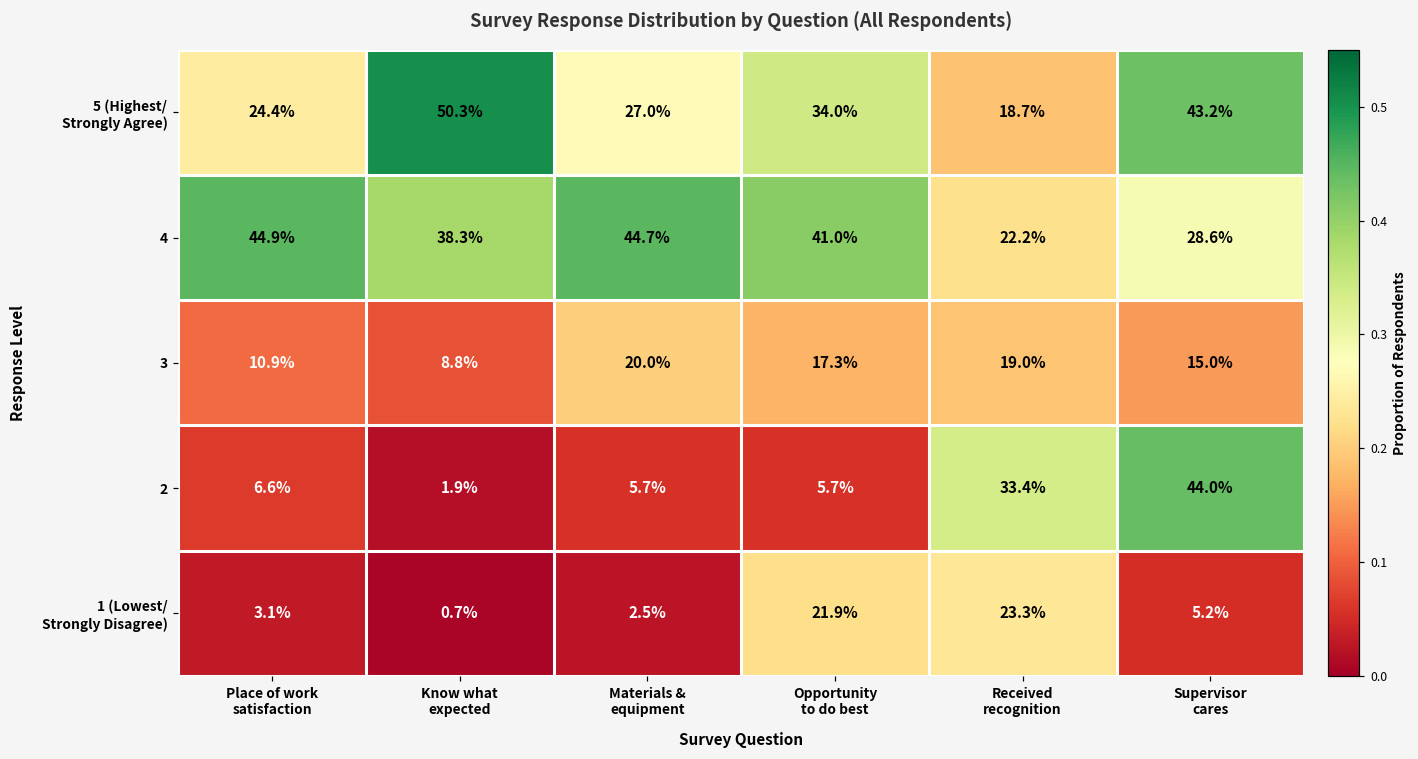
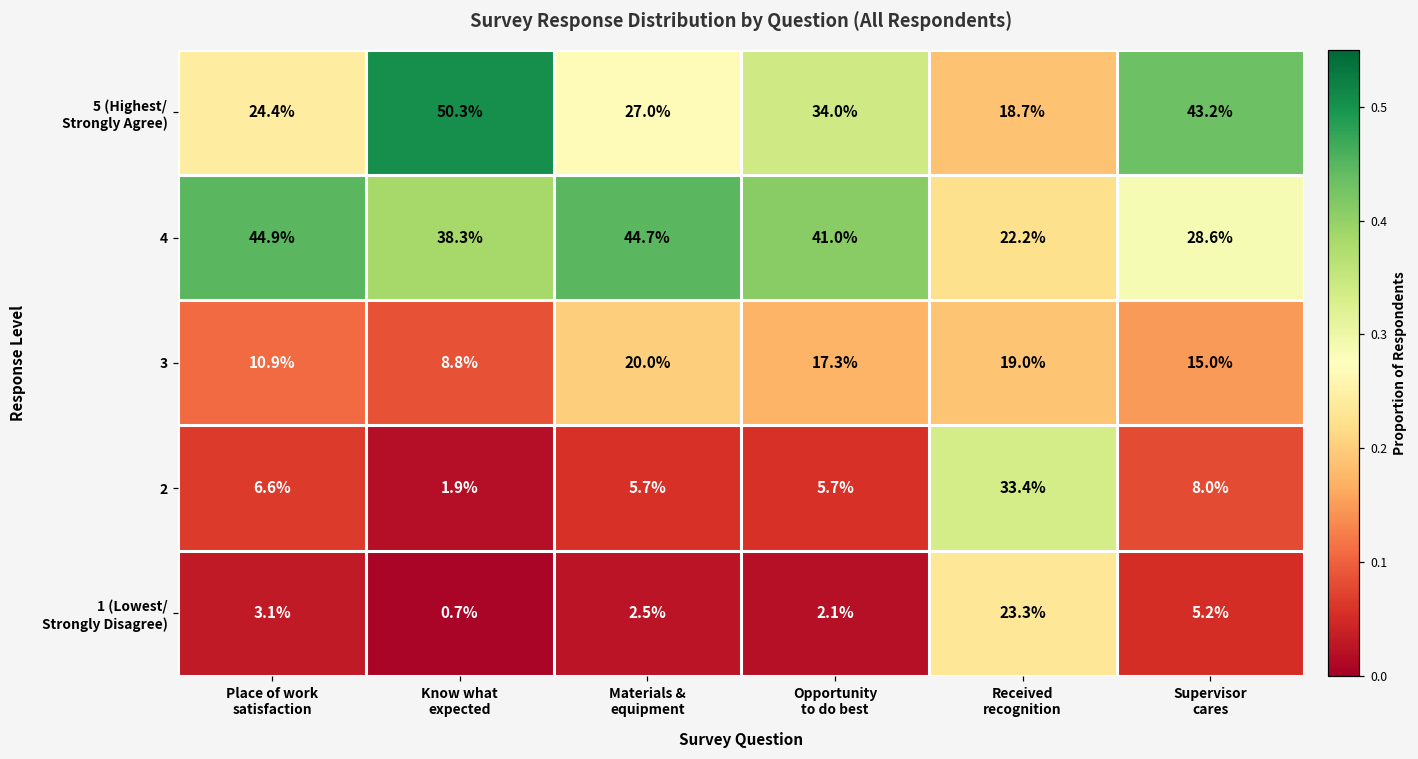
  {
    "5 (Highest/ Strongly Agree)": {
      "Place of work satisfaction": "24.4%",
      "Know what expected": "50.3%",
      "Materials & equipment": "27.0%",
      "Opportunity to do best": "34.0%",
      "Received recognition": "18.7%",
      "Supervisor cares": "43.2%"
    },
    "4": {
      "Place of work satisfaction": "44.9%",
      "Know what expected": "38.3%",
      "Materials & equipment": "44.7%",
      "Opportunity to do best": "41.0%",
      "Received recognition": "22.2%",
      "Supervisor cares": "28.6%"
    },
    "3": {
      "Place of work satisfaction": "10.9%",
      "Know what expected": "8.8%",
      "Materials & equipment": "20.0%",
      "Opportunity to do best": "17.3%",
      "Received recognition": "19.0%",
      "Supervisor cares": "15.0%"
    },
    "2": {
      "Place of work satisfaction": "6.6%",
      "Know what expected": "1.9%",
      "Materials & equipment": "5.7%",
      "Opportunity to do best": "5.7%",
      "Received recognition": "33.4%",
-     "Supervisor cares": "44.0%"
+     "Supervisor cares": "8.0%"
    },
    "1 (Lowest/ Strongly Disagree)": {
      "Place of work satisfaction": "3.1%",
      "Know what expected": "0.7%",
      "Materials & equipment": "2.5%",
-     "Opportunity to do best": "21.9%",
+     "Opportunity to do best": "2.1%",
      "Received recognition": "23.3%",
      "Supervisor cares": "5.2%"
    }
  }
